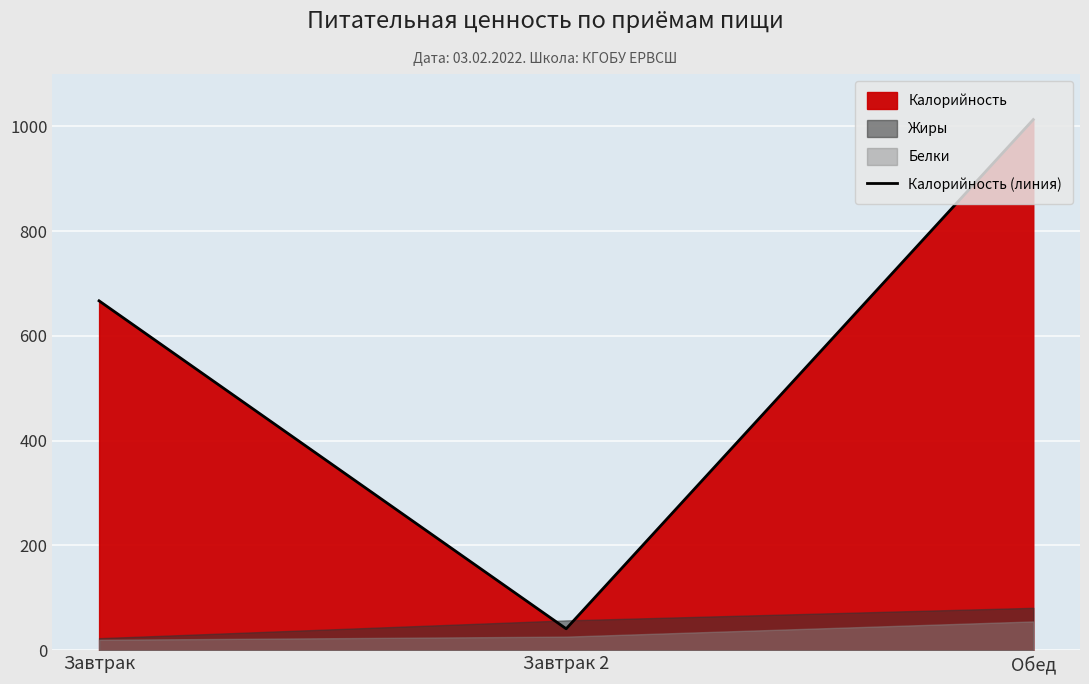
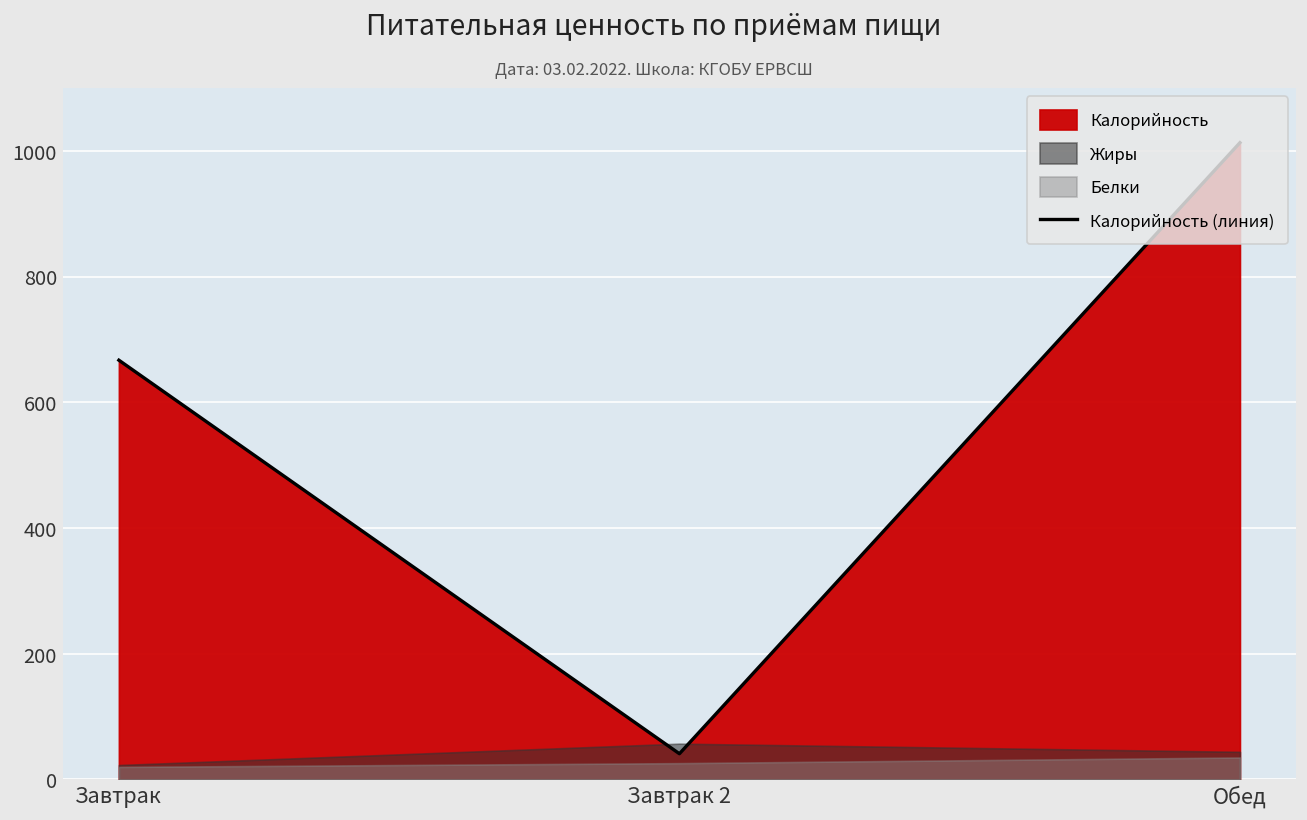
  {
    "Калорийность": {
      "Завтрак": 670,
      "Завтрак 2": 40
    },
    "Жиры": {
      "Завтрак 2": 60,
-     "Обед": 80
+     "Обед": 40
    },
    "Белки": {
      "Завтрак 2": 30,
-     "Обед": 60
+     "Обед": 40
    }
  }
